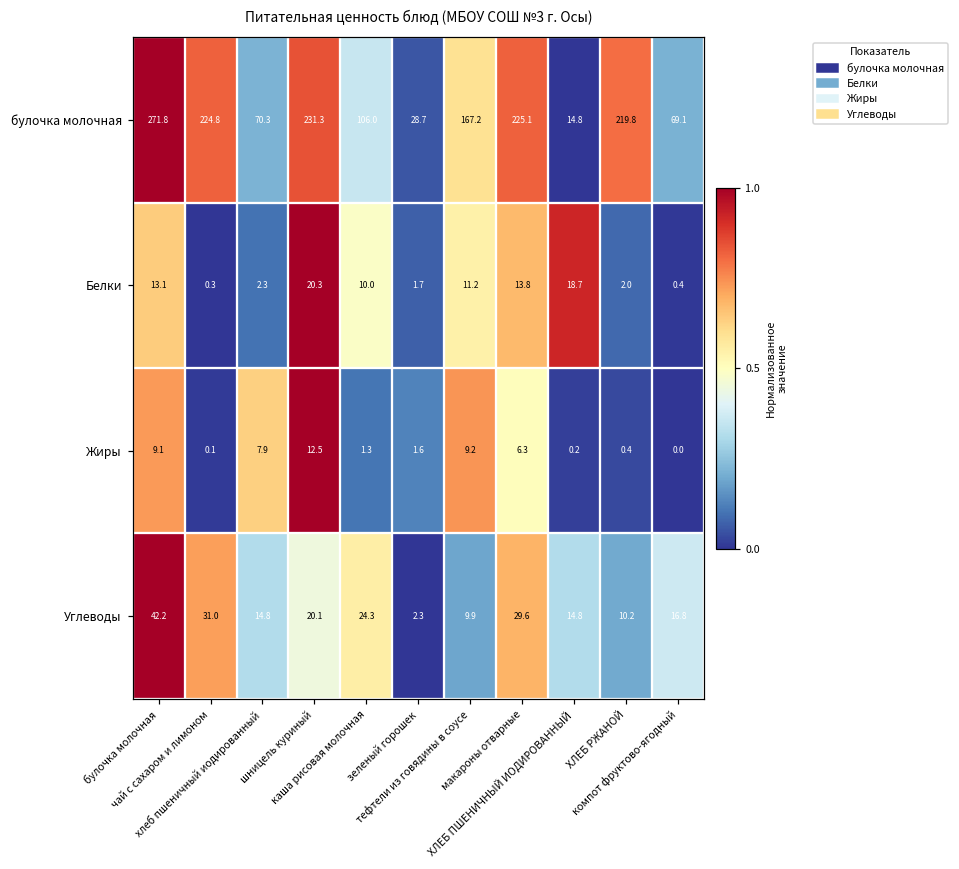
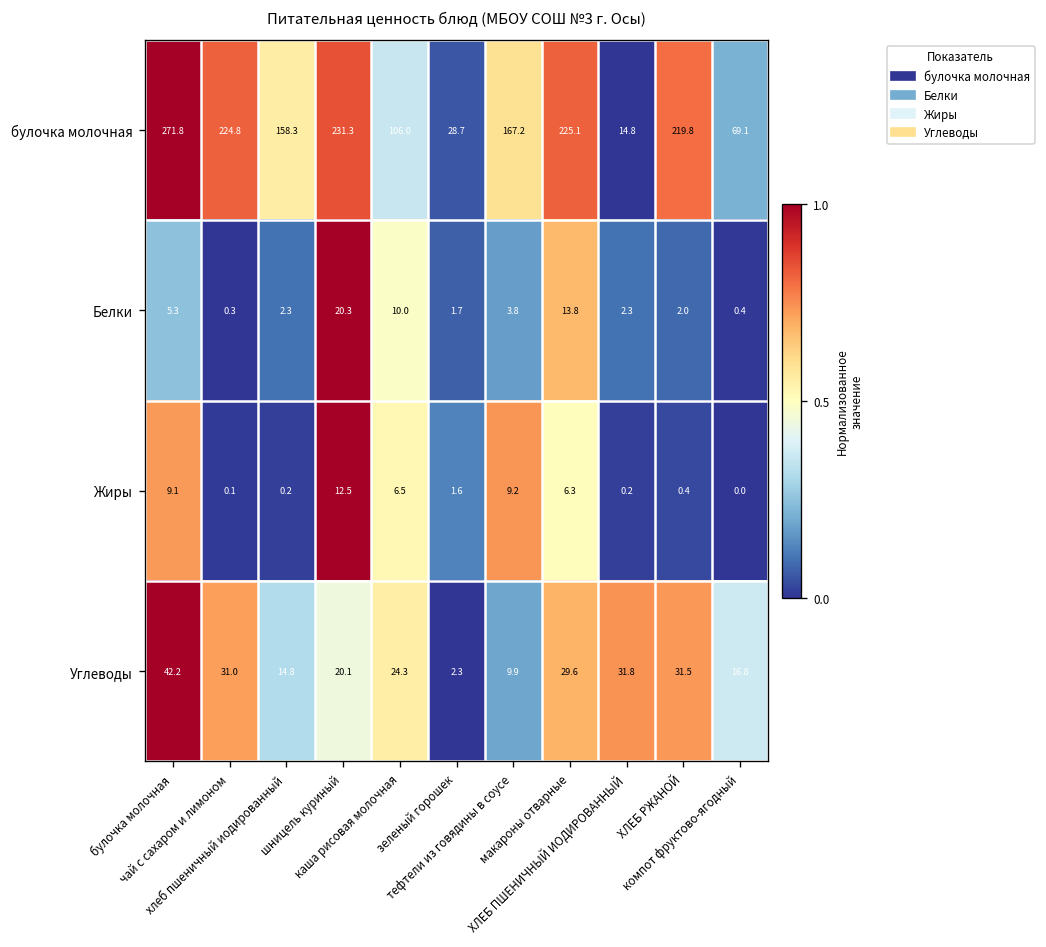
  {
    "булочка молочная": {
      "булочка молочная": 271.8,
      "чай с сахаром и лимоном": 224.8,
-     "хлеб пшеничный иодированный": 70.3,
+     "хлеб пшеничный иодированный": 158.3,
      "шницель куриный": 231.3,
      "каша рисовая молочная": 106.0,
      "зеленый горошек": 28.7,
      "тефтели из говядины в соусе": 167.2,
      "макароны отварные": 225.1,
      "ХЛЕБ ПШЕНИЧНЫЙ ИОДИРОВАННЫЙ": 14.8,
      "ХЛЕБ РЖАНОЙ": 219.8,
      "компот фруктово-ягодный": 69.1
    },
    "Белки": {
-     "булочка молочная": 13.1,
+     "булочка молочная": 5.3,
      "чай с сахаром и лимоном": 0.3,
      "хлеб пшеничный иодированный": 2.3,
      "шницель куриный": 20.3,
      "каша рисовая молочная": 10.0,
      "зеленый горошек": 1.7,
-     "тефтели из говядины в соусе": 11.2,
+     "тефтели из говядины в соусе": 3.8,
      "макароны отварные": 13.8,
-     "ХЛЕБ ПШЕНИЧНЫЙ ИОДИРОВАННЫЙ": 18.7,
+     "ХЛЕБ ПШЕНИЧНЫЙ ИОДИРОВАННЫЙ": 2.3,
      "ХЛЕБ РЖАНОЙ": 2.0,
      "компот фруктово-ягодный": 0.4
    },
    "Жиры": {
      "булочка молочная": 9.1,
      "чай с сахаром и лимоном": 0.1,
-     "хлеб пшеничный иодированный": 7.9,
+     "хлеб пшеничный иодированный": 0.2,
      "шницель куриный": 12.5,
-     "каша рисовая молочная": 1.3,
+     "каша рисовая молочная": 6.5,
      "зеленый горошек": 1.6,
      "тефтели из говядины в соусе": 9.2,
      "макароны отварные": 6.3,
      "ХЛЕБ ПШЕНИЧНЫЙ ИОДИРОВАННЫЙ": 0.2,
      "ХЛЕБ РЖАНОЙ": 0.4,
      "компот фруктово-ягодный": 0.0
    },
    "Углеводы": {
      "булочка молочная": 42.2,
      "чай с сахаром и лимоном": 31.0,
      "хлеб пшеничный иодированный": 14.8,
      "шницель куриный": 20.1,
      "каша рисовая молочная": 24.3,
      "зеленый горошек": 2.3,
      "тефтели из говядины в соусе": 9.9,
      "макароны отварные": 29.6,
-     "ХЛЕБ ПШЕНИЧНЫЙ ИОДИРОВАННЫЙ": 14.8,
-     "ХЛЕБ РЖАНОЙ": 10.2,
+     "ХЛЕБ ПШЕНИЧНЫЙ ИОДИРОВАННЫЙ": 31.8,
+     "ХЛЕБ РЖАНОЙ": 31.5,
      "компот фруктово-ягодный": 16.8
    }
  }
